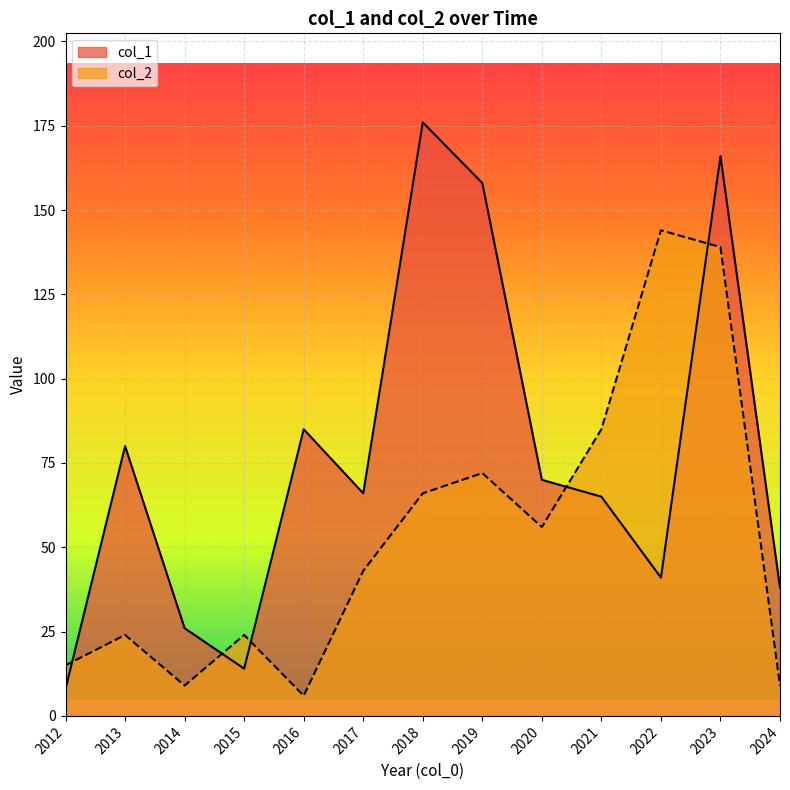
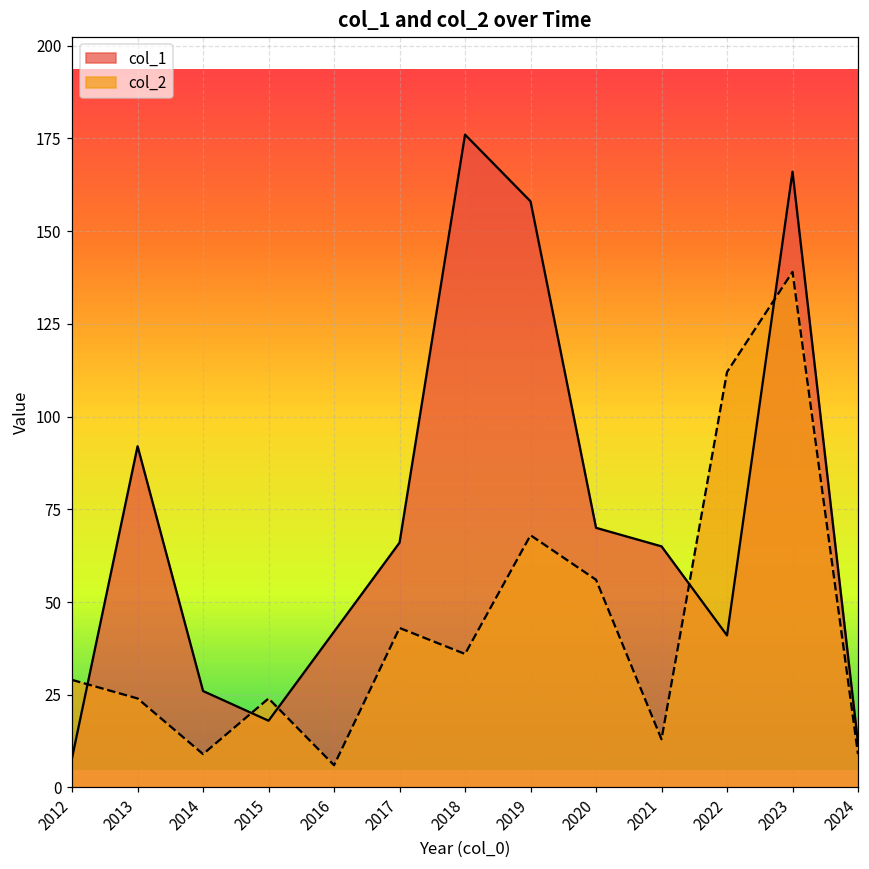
  {
    "col_1": {
      "2012": 8,
-     "2013": 80,
+     "2013": 92,
      "2014": 26,
-     "2015": 14,
-     "2016": 85,
+     "2015": 18,
+     "2016": 42,
      "2017": 66,
      "2018": 176,
      "2019": 158,
      "2020": 70,
      "2021": 65,
      "2022": 41,
      "2023": 166,
-     "2024": 38
+     "2024": 12
    },
    "col_2": {
-     "2012": 15,
+     "2012": 29,
      "2013": 24,
      "2014": 9,
      "2015": 24,
      "2016": 6,
      "2017": 43,
-     "2018": 66,
-     "2019": 72,
+     "2018": 36,
+     "2019": 68,
      "2020": 56,
-     "2021": 85,
-     "2022": 144,
+     "2021": 13,
+     "2022": 112,
      "2023": 139,
      "2024": 9
    }
  }
